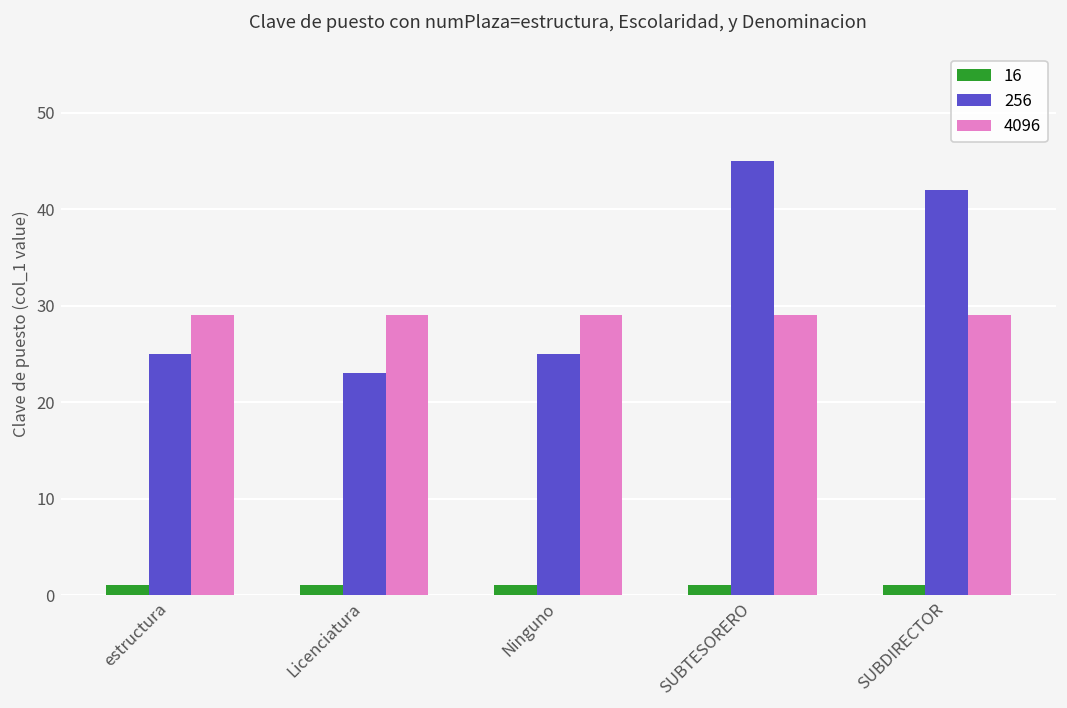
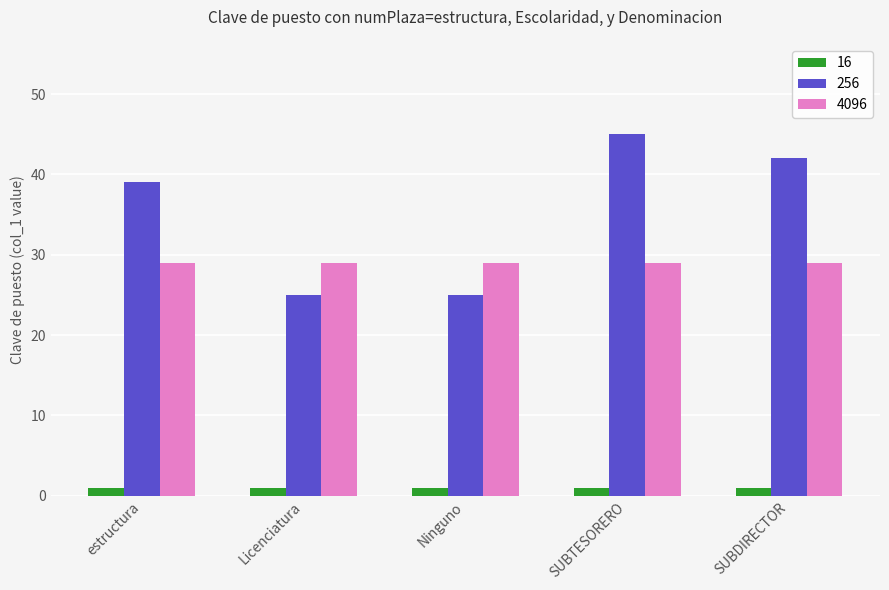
  {
    "16": {
      "estructura": 1,
      "Licenciatura": 1,
      "Ninguno": 1,
      "SUBTESORERO": 1,
      "SUBDIRECTOR": 1
    },
    "256": {
-     "estructura": 25,
-     "Licenciatura": 23,
+     "estructura": 39,
+     "Licenciatura": 25,
      "Ninguno": 25,
      "SUBTESORERO": 45,
      "SUBDIRECTOR": 42
    },
    "4096": {
      "estructura": 29,
      "Licenciatura": 29,
      "Ninguno": 29,
      "SUBTESORERO": 29,
      "SUBDIRECTOR": 29
    }
  }
